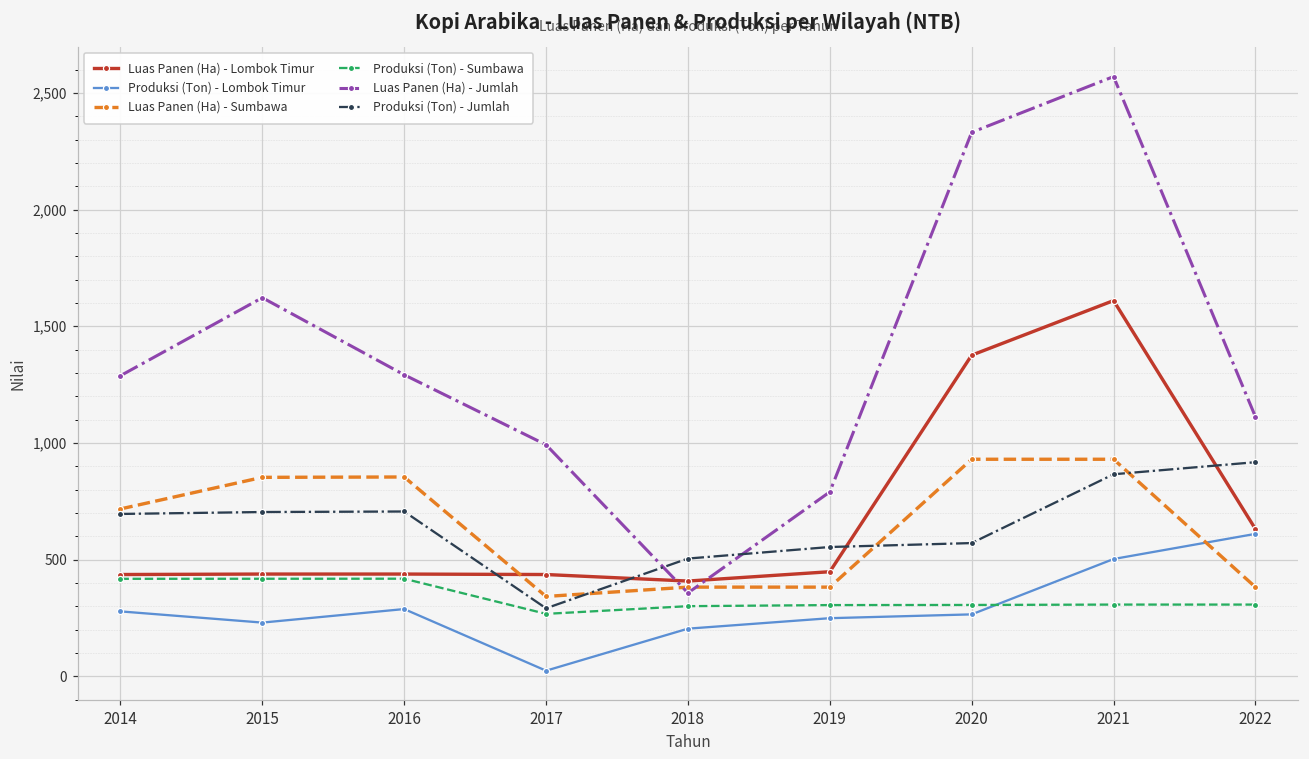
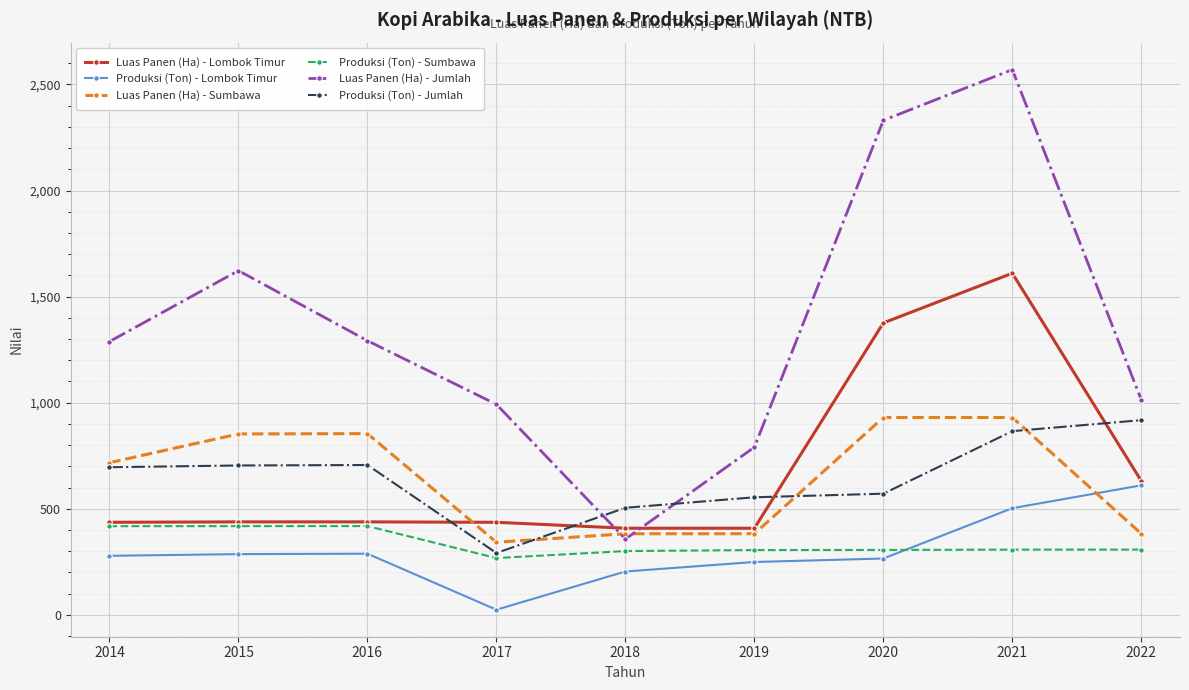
  {
    "Luas Panen (Ha) - Lombok Timur": {
      "2014": "440",
      "2015": "440",
      "2016": "440",
      "2017": "440",
      "2018": "410",
-     "2019": "450",
+     "2019": "410",
      "2020": "1,380",
      "2021": "1,610",
      "2022": "630"
    },
    "Produksi (Ton) - Lombok Timur": {
      "2014": "280",
-     "2015": "230",
+     "2015": "290",
      "2016": "290",
      "2017": "20",
      "2018": "200",
      "2019": "250",
      "2020": "270",
      "2021": "500",
      "2022": "610"
    },
    "Luas Panen (Ha) - Sumbawa": {
      "2014": "720",
      "2015": "850",
      "2016": "850",
      "2017": "340",
      "2018": "380",
      "2019": "380",
      "2020": "930",
      "2021": "930",
      "2022": "380"
    },
    "Produksi (Ton) - Sumbawa": {
      "2014": "420",
      "2015": "420",
      "2016": "420",
      "2017": "270",
      "2018": "300",
      "2019": "310",
      "2020": "310",
      "2021": "310",
      "2022": "310"
    },
    "Luas Panen (Ha) - Jumlah": {
      "2014": "1,290",
      "2015": "1,620",
      "2016": "1,290",
      "2017": "990",
      "2018": "360",
      "2019": "790",
      "2020": "2,330",
      "2021": "2,570",
-     "2022": "1,110"
+     "2022": "1,010"
    },
    "Produksi (Ton) - Jumlah": {
      "2014": "700",
      "2015": "700",
      "2016": "710",
      "2017": "290",
      "2018": "500",
      "2019": "550",
      "2020": "570",
      "2021": "870",
      "2022": "920"
    }
  }
